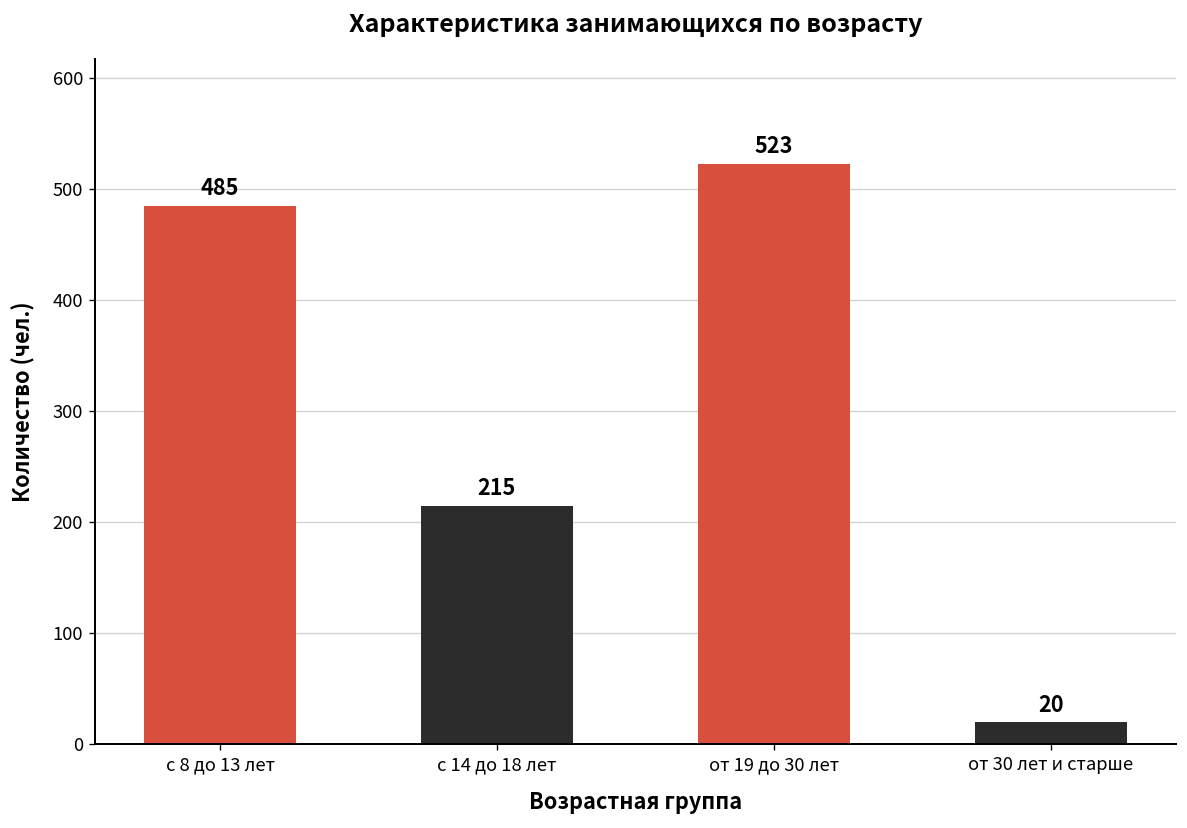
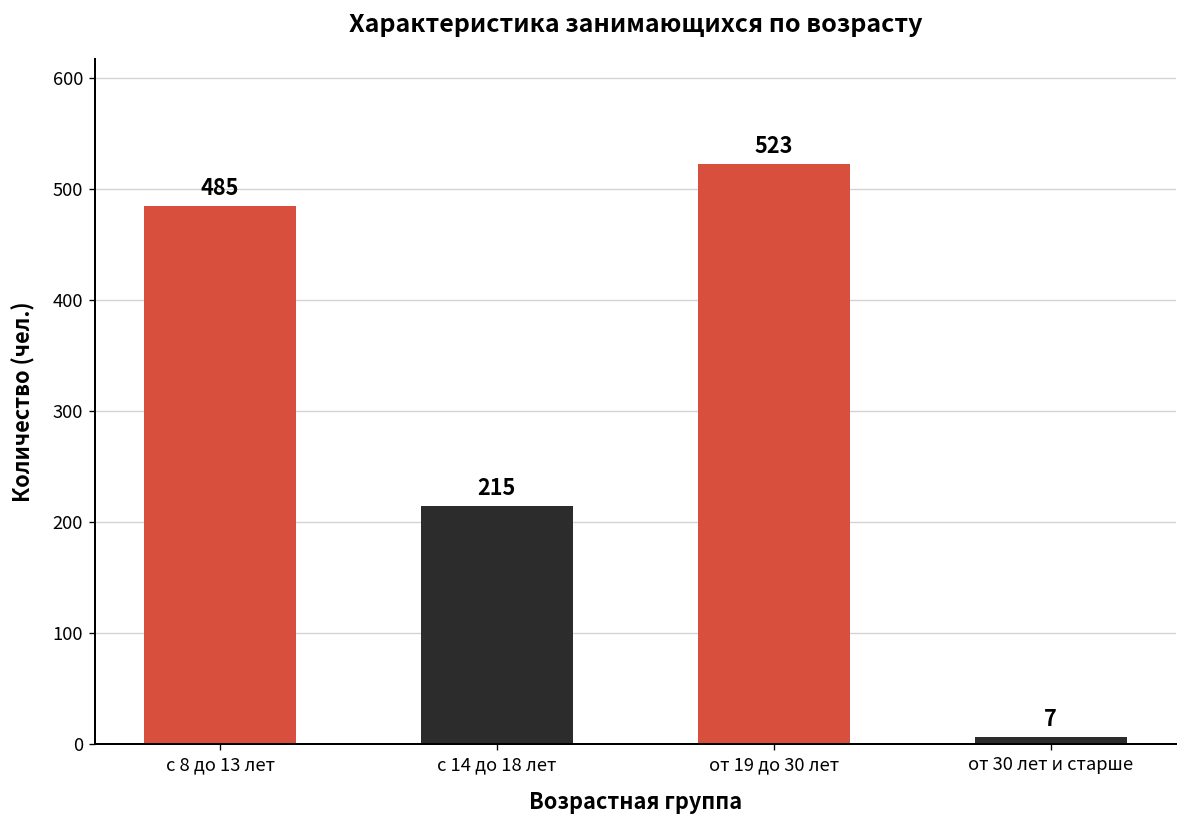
  {
    "с 8 до 13 лет": 485,
    "с 14 до 18 лет": 215,
    "от 19 до 30 лет": 523,
-   "от 30 лет и старше": 20
+   "от 30 лет и старше": 7
  }
